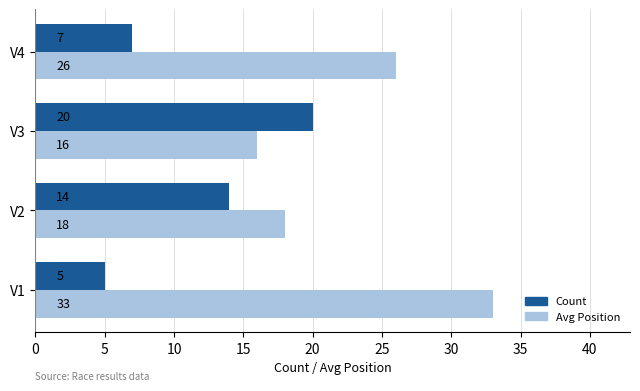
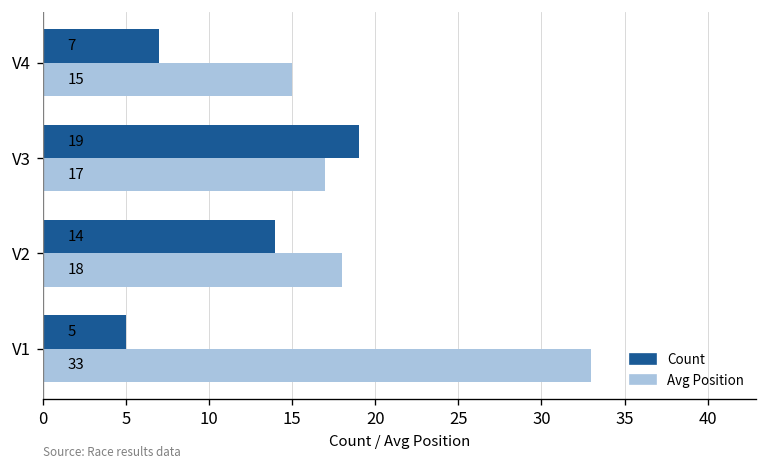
  {
    "Count": {
      "V4": 7,
-     "V3": 20,
+     "V3": 19,
      "V2": 14,
      "V1": 5
    },
    "Avg Position": {
-     "V4": 26,
-     "V3": 16,
+     "V4": 15,
+     "V3": 17,
      "V2": 18,
      "V1": 33
    }
  }
